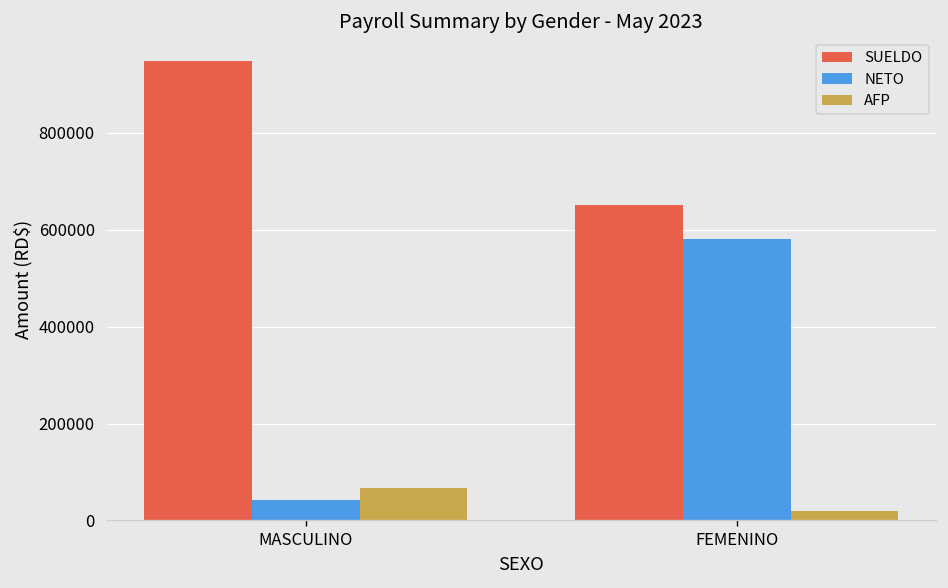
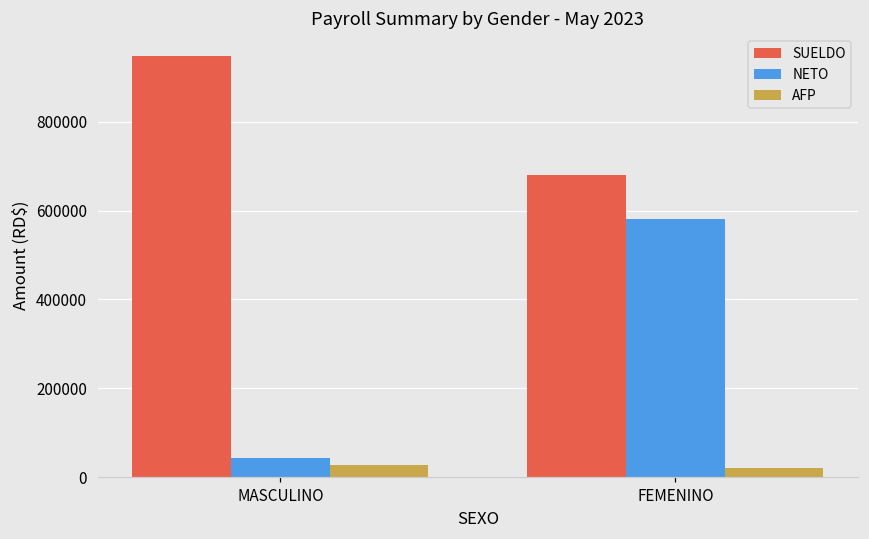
  {
    "SUELDO": {
      "MASCULINO": 950000,
-     "FEMENINO": 650000
+     "FEMENINO": 680000
    },
    "NETO": {
      "MASCULINO": 40000,
      "FEMENINO": 580000
    },
    "AFP": {
-     "MASCULINO": 70000,
+     "MASCULINO": 30000,
      "FEMENINO": 20000
    }
  }
